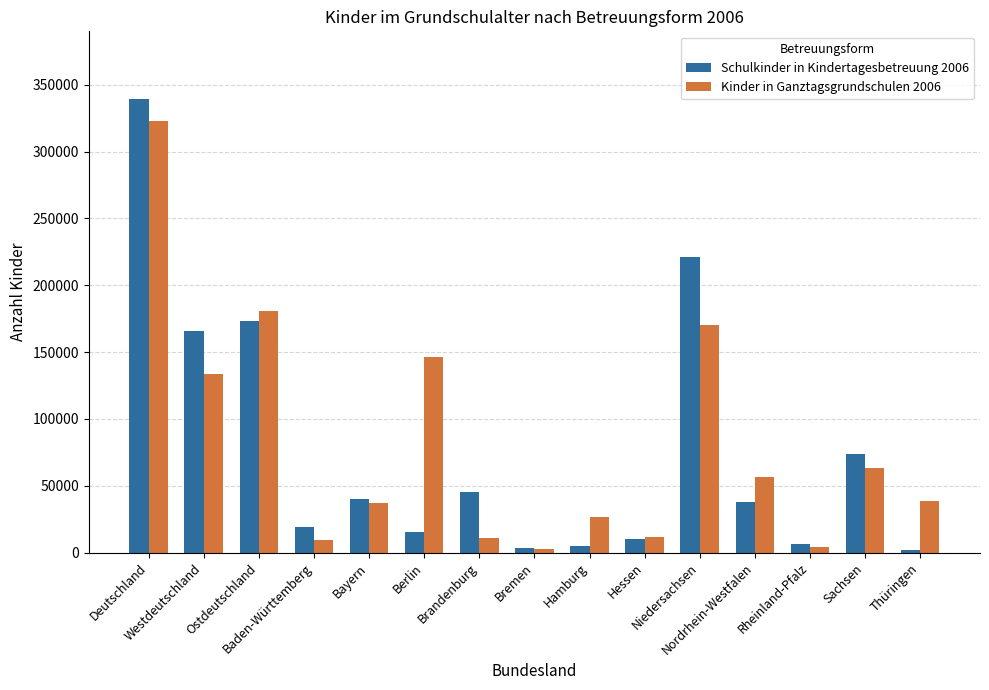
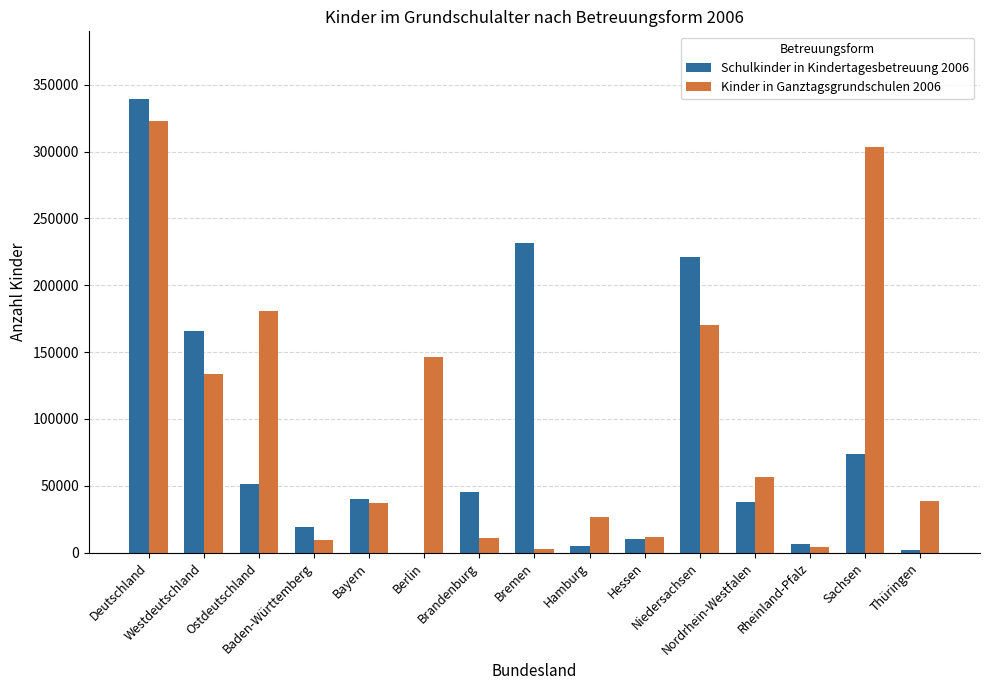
  {
    "Schulkinder in Kindertagesbetreuung 2006": {
      "Deutschland": 339000,
      "Westdeutschland": 166000,
-     "Ostdeutschland": 173000,
+     "Ostdeutschland": 51000,
      "Baden-Württemberg": 20000,
      "Bayern": 40000,
-     "Berlin": 16000,
+     "Berlin": 0,
      "Brandenburg": 45000,
-     "Bremen": 4000,
+     "Bremen": 232000,
      "Hamburg": 5000,
      "Hessen": 10000,
      "Niedersachsen": 221000,
      "Nordrhein-Westfalen": 38000,
      "Rheinland-Pfalz": 7000,
      "Sachsen": 74000
    },
    "Kinder in Ganztagsgrundschulen 2006": {
      "Deutschland": 323000,
      "Westdeutschland": 134000,
      "Ostdeutschland": 181000,
      "Baden-Württemberg": 10000,
      "Bayern": 37000,
      "Berlin": 146000,
      "Brandenburg": 11000,
      "Bremen": 3000,
      "Hamburg": 27000,
      "Hessen": 11000,
      "Niedersachsen": 170000,
      "Nordrhein-Westfalen": 57000,
      "Rheinland-Pfalz": 4000,
-     "Sachsen": 63000,
+     "Sachsen": 304000,
      "Thüringen": 38000
    }
  }
